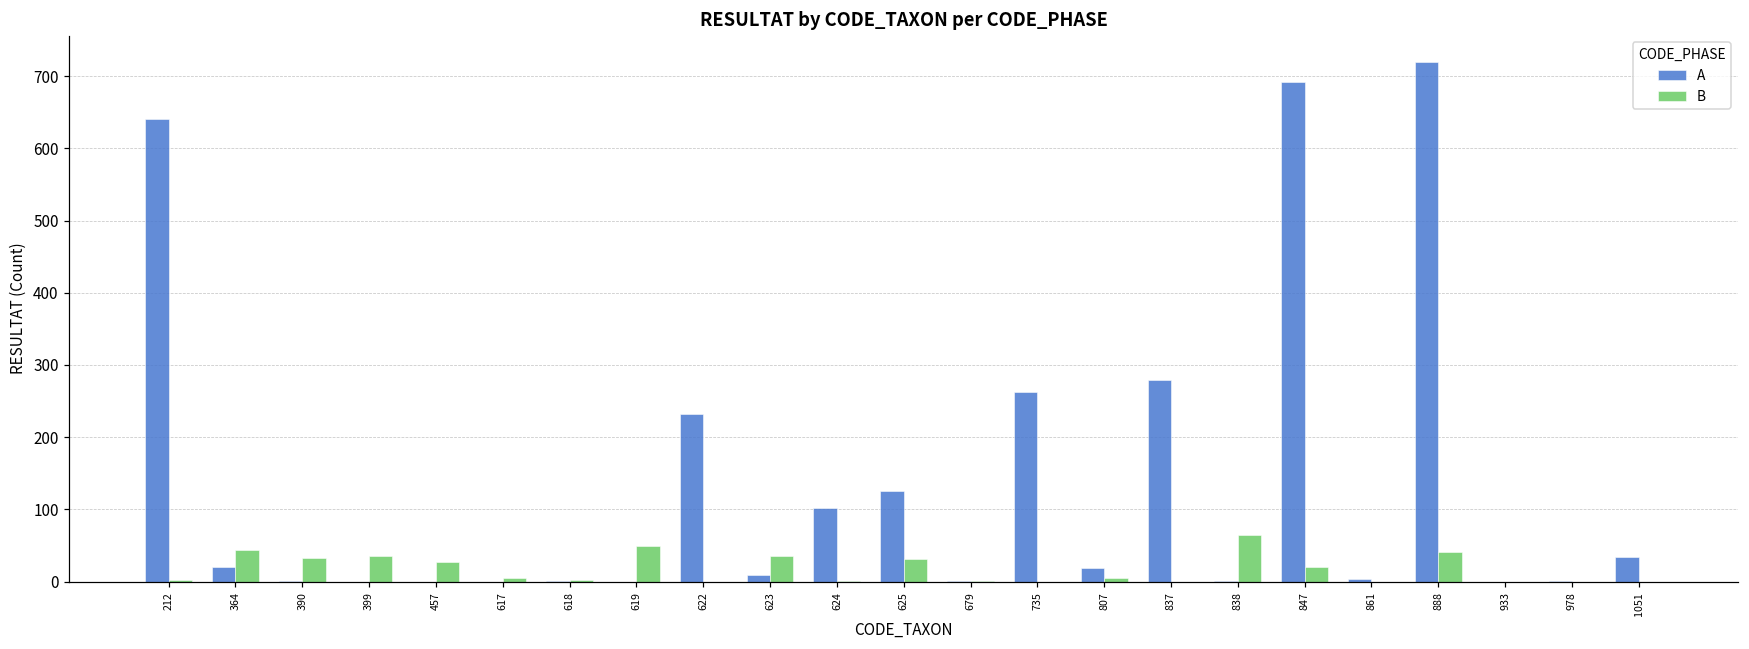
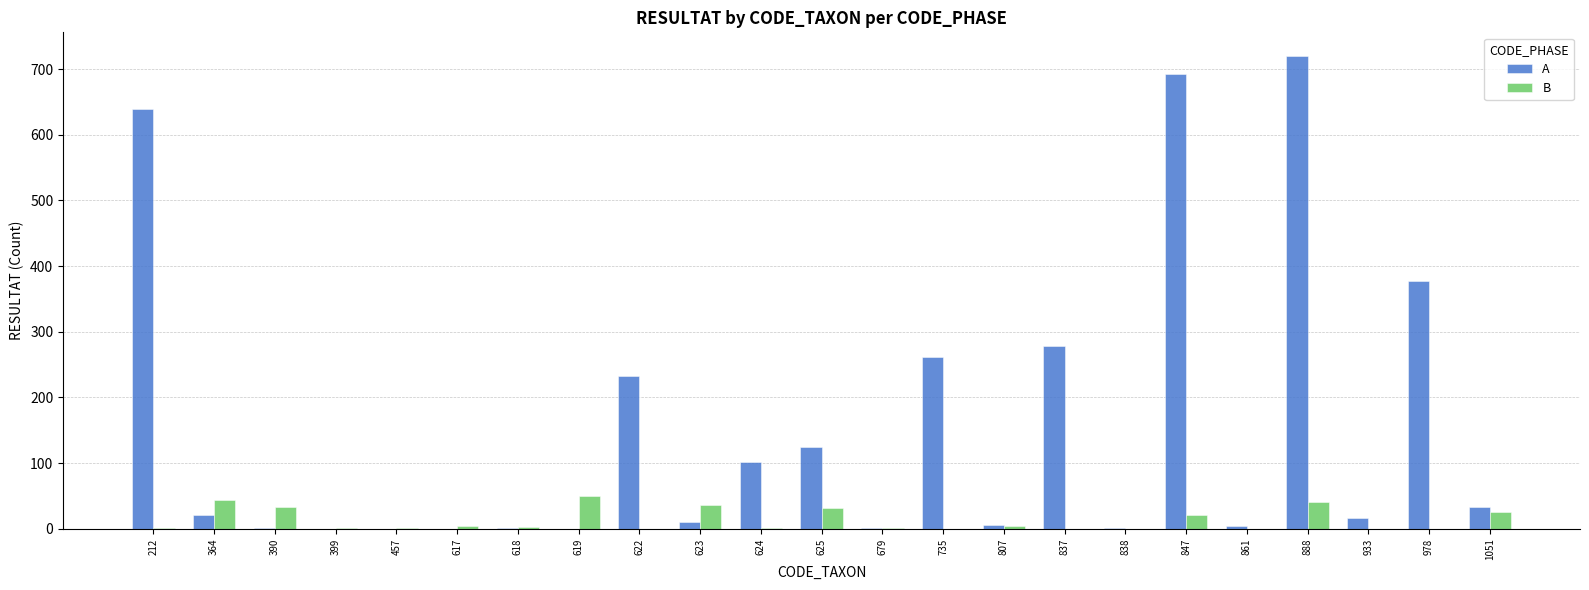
  {
    "A": {
      "212": 640,
      "364": 20,
      "399": 0,
      "457": 0,
      "617": 0,
      "619": 0,
      "622": 230,
      "623": 10,
      "624": 100,
      "625": 130,
      "735": 260,
-     "807": 20,
+     "807": 10,
      "837": 280,
      "847": 690,
      "861": 0,
      "888": 720,
-     "933": 0,
-     "978": 0,
+     "933": 20,
+     "978": 380,
      "1051": 30
    },
    "B": {
      "364": 40,
      "390": 30,
-     "399": 40,
-     "457": 30,
+     "399": 0,
+     "457": 0,
      "617": 10,
      "619": 50,
      "622": 0,
      "623": 40,
      "625": 30,
      "735": 0,
      "807": 10,
      "837": 0,
-     "838": 60,
+     "838": 0,
      "847": 20,
      "861": 0,
      "888": 40,
      "933": 0,
      "978": 0,
-     "1051": 0
+     "1051": 30
    }
  }
